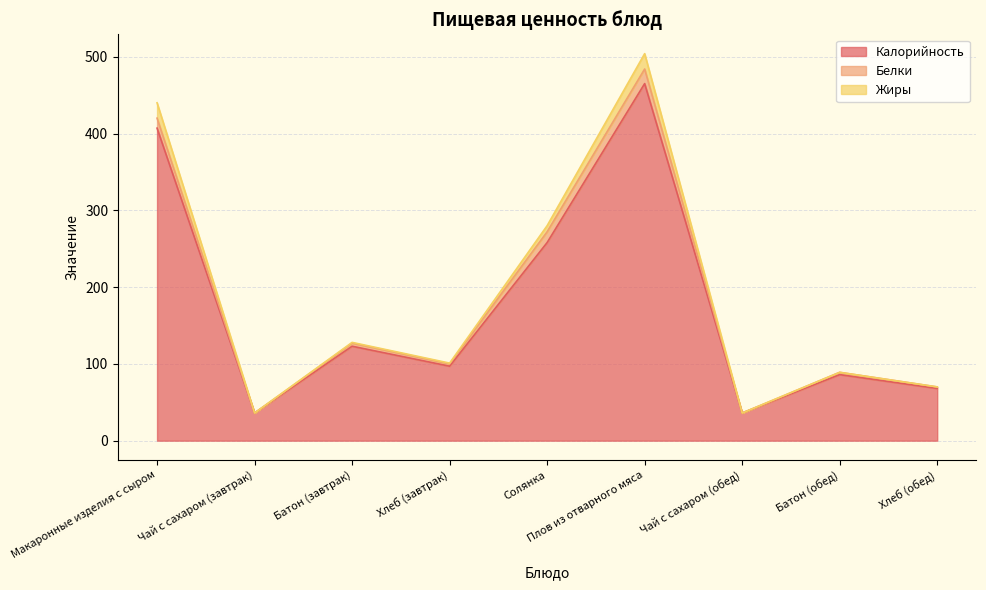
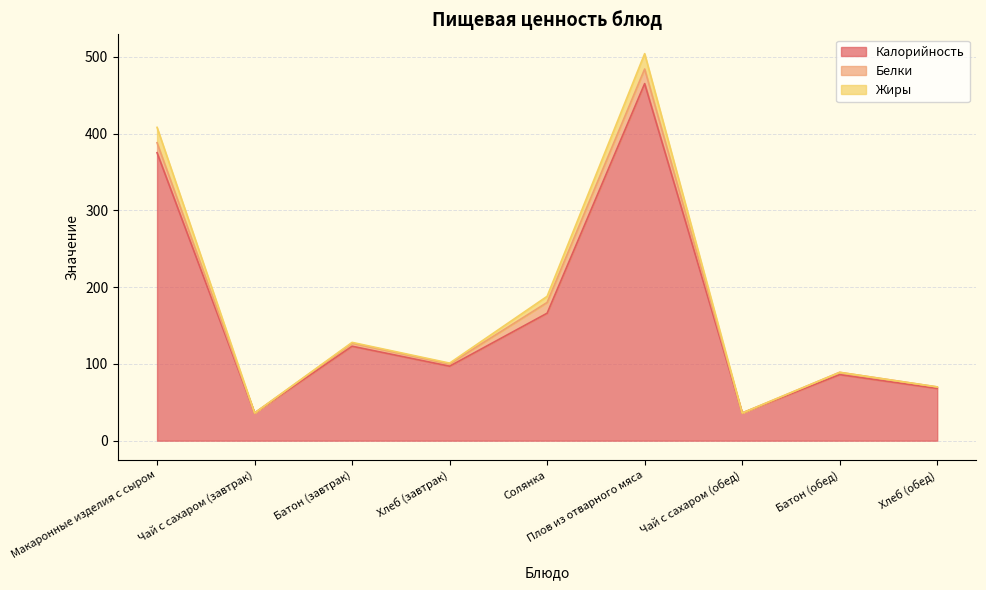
  {
    "Калорийность": {
-     "Макаронные изделия с сыром": 410,
+     "Макаронные изделия с сыром": 380,
      "Батон (завтрак)": 120,
-     "Солянка": 260,
+     "Солянка": 170,
      "Плов из отварного мяса": 470
    }
  }
